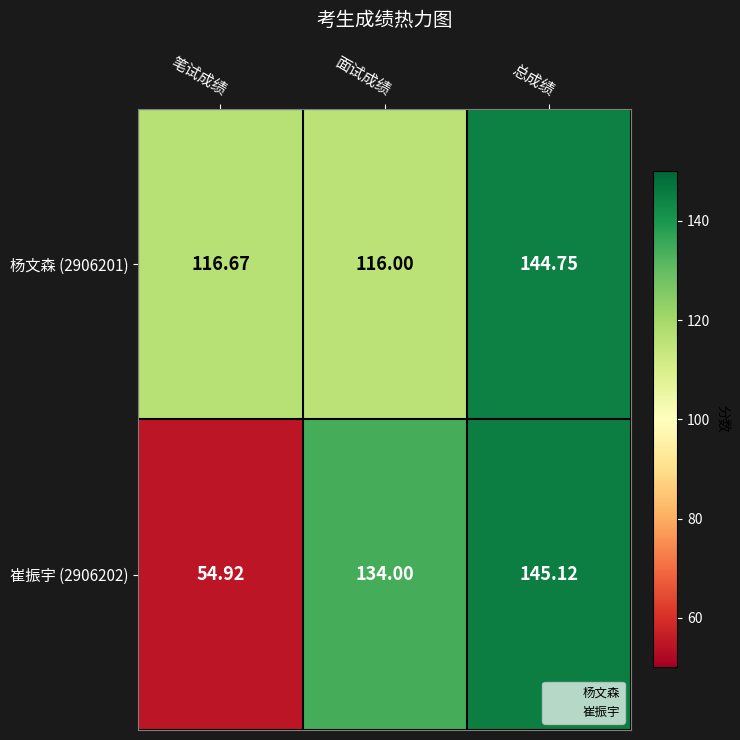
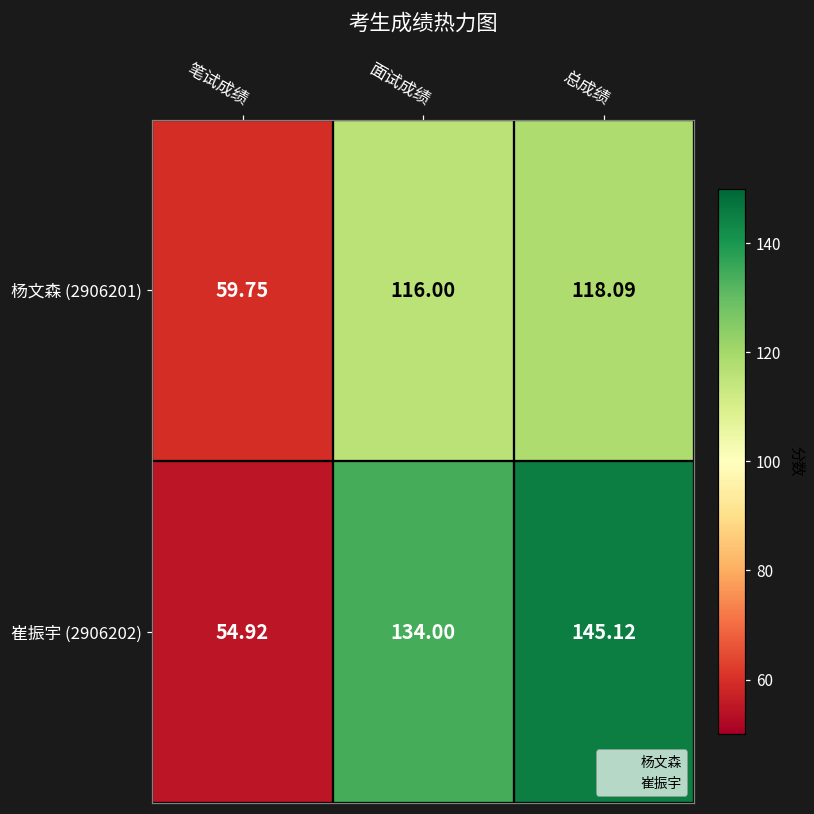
  {
    "杨文森 (2906201)": {
-     "笔试成绩": 116.67,
+     "笔试成绩": 59.75,
      "面试成绩": 116.00,
-     "总成绩": 144.75
+     "总成绩": 118.09
    },
    "崔振宇 (2906202)": {
      "笔试成绩": 54.92,
      "面试成绩": 134.00,
      "总成绩": 145.12
    }
  }
